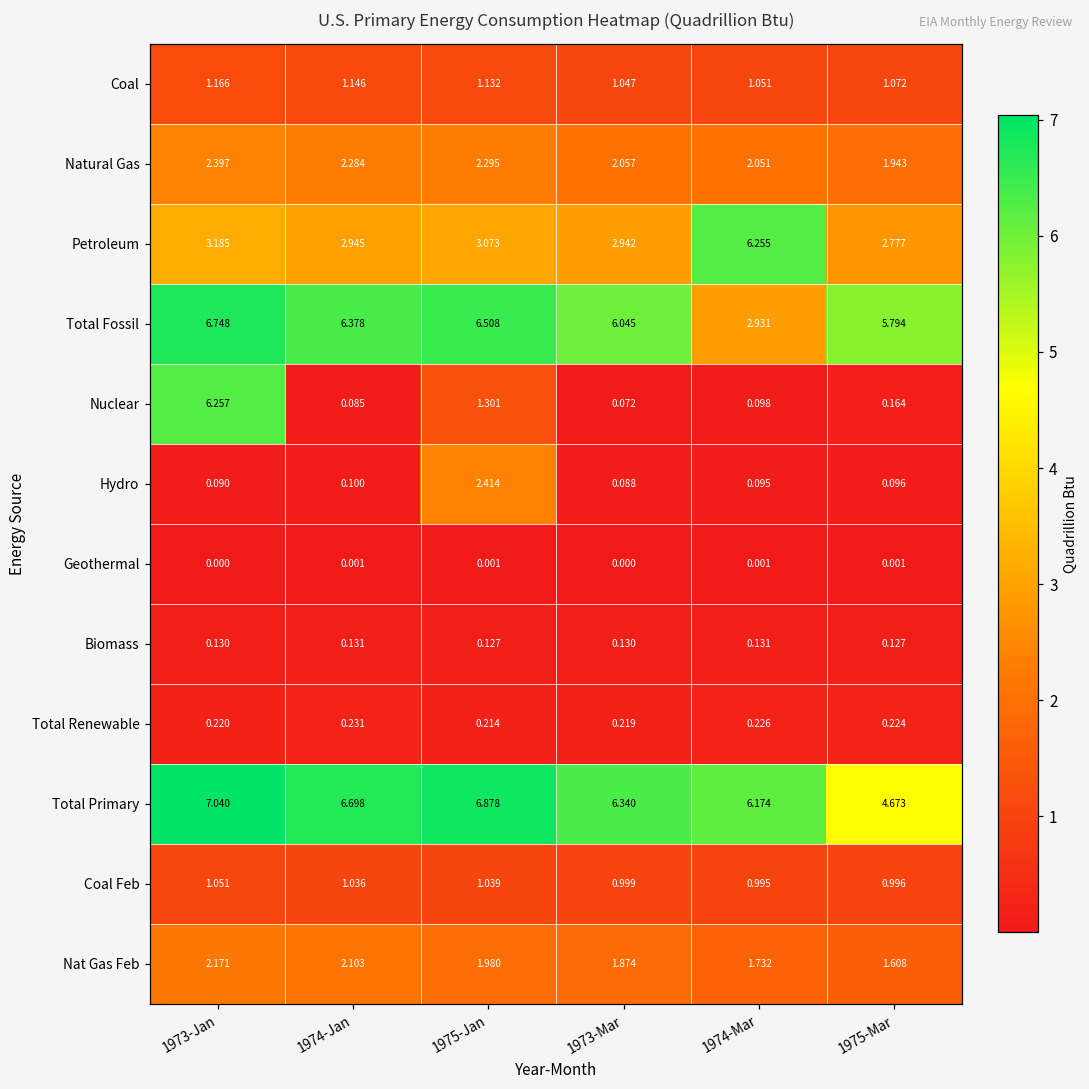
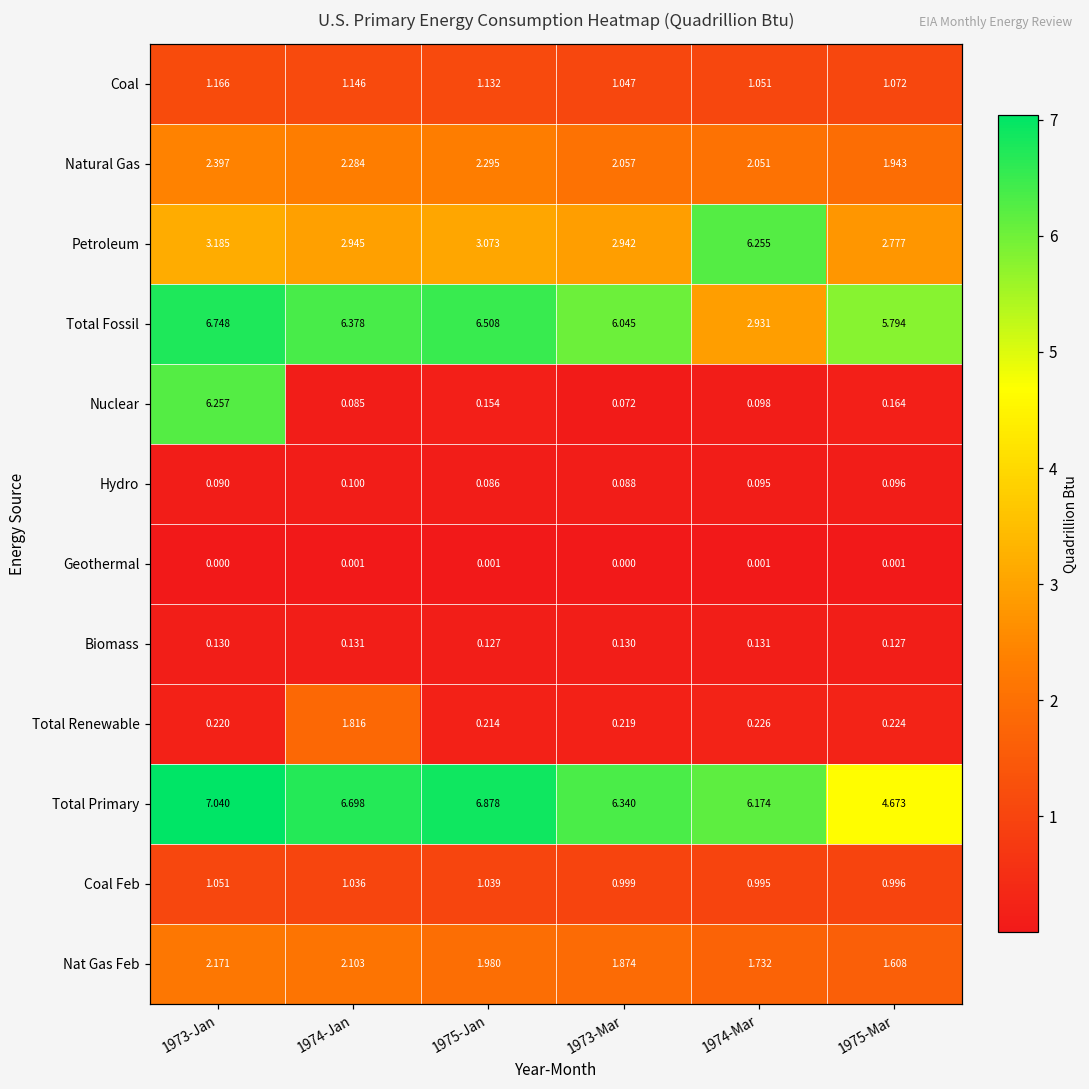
  {
    "Coal": {
      "1973-Jan": 1.166,
      "1974-Jan": 1.146,
      "1975-Jan": 1.132,
      "1973-Mar": 1.047,
      "1974-Mar": 1.051,
      "1975-Mar": 1.072
    },
    "Natural Gas": {
      "1973-Jan": 2.397,
      "1974-Jan": 2.284,
      "1975-Jan": 2.295,
      "1973-Mar": 2.057,
      "1974-Mar": 2.051,
      "1975-Mar": 1.943
    },
    "Petroleum": {
      "1973-Jan": 3.185,
      "1974-Jan": 2.945,
      "1975-Jan": 3.073,
      "1973-Mar": 2.942,
      "1974-Mar": 6.255,
      "1975-Mar": 2.777
    },
    "Total Fossil": {
      "1973-Jan": 6.748,
      "1974-Jan": 6.378,
      "1975-Jan": 6.508,
      "1973-Mar": 6.045,
      "1974-Mar": 2.931,
      "1975-Mar": 5.794
    },
    "Nuclear": {
      "1973-Jan": 6.257,
      "1974-Jan": 0.085,
-     "1975-Jan": 1.301,
+     "1975-Jan": 0.154,
      "1973-Mar": 0.072,
      "1974-Mar": 0.098,
      "1975-Mar": 0.164
    },
    "Hydro": {
      "1973-Jan": 0.090,
      "1974-Jan": 0.100,
-     "1975-Jan": 2.414,
+     "1975-Jan": 0.086,
      "1973-Mar": 0.088,
      "1974-Mar": 0.095,
      "1975-Mar": 0.096
    },
    "Geothermal": {
      "1973-Jan": 0.000,
      "1974-Jan": 0.001,
      "1975-Jan": 0.001,
      "1973-Mar": 0.000,
      "1974-Mar": 0.001,
      "1975-Mar": 0.001
    },
    "Biomass": {
      "1973-Jan": 0.130,
      "1974-Jan": 0.131,
      "1975-Jan": 0.127,
      "1973-Mar": 0.130,
      "1974-Mar": 0.131,
      "1975-Mar": 0.127
    },
    "Total Renewable": {
      "1973-Jan": 0.220,
-     "1974-Jan": 0.231,
+     "1974-Jan": 1.816,
      "1975-Jan": 0.214,
      "1973-Mar": 0.219,
      "1974-Mar": 0.226,
      "1975-Mar": 0.224
    },
    "Total Primary": {
      "1973-Jan": 7.040,
      "1974-Jan": 6.698,
      "1975-Jan": 6.878,
      "1973-Mar": 6.340,
      "1974-Mar": 6.174,
      "1975-Mar": 4.673
    },
    "Coal Feb": {
      "1973-Jan": 1.051,
      "1974-Jan": 1.036,
      "1975-Jan": 1.039,
      "1973-Mar": 0.999,
      "1974-Mar": 0.995,
      "1975-Mar": 0.996
    },
    "Nat Gas Feb": {
      "1973-Jan": 2.171,
      "1974-Jan": 2.103,
      "1975-Jan": 1.980,
      "1973-Mar": 1.874,
      "1974-Mar": 1.732,
      "1975-Mar": 1.608
    }
  }
